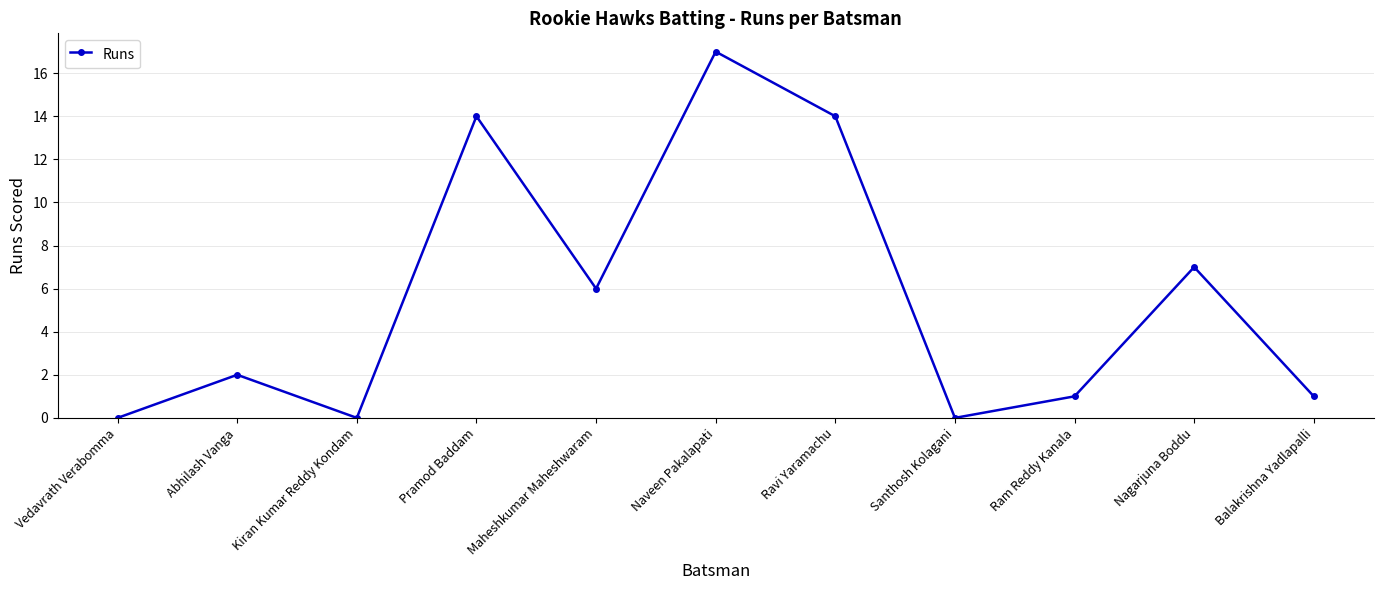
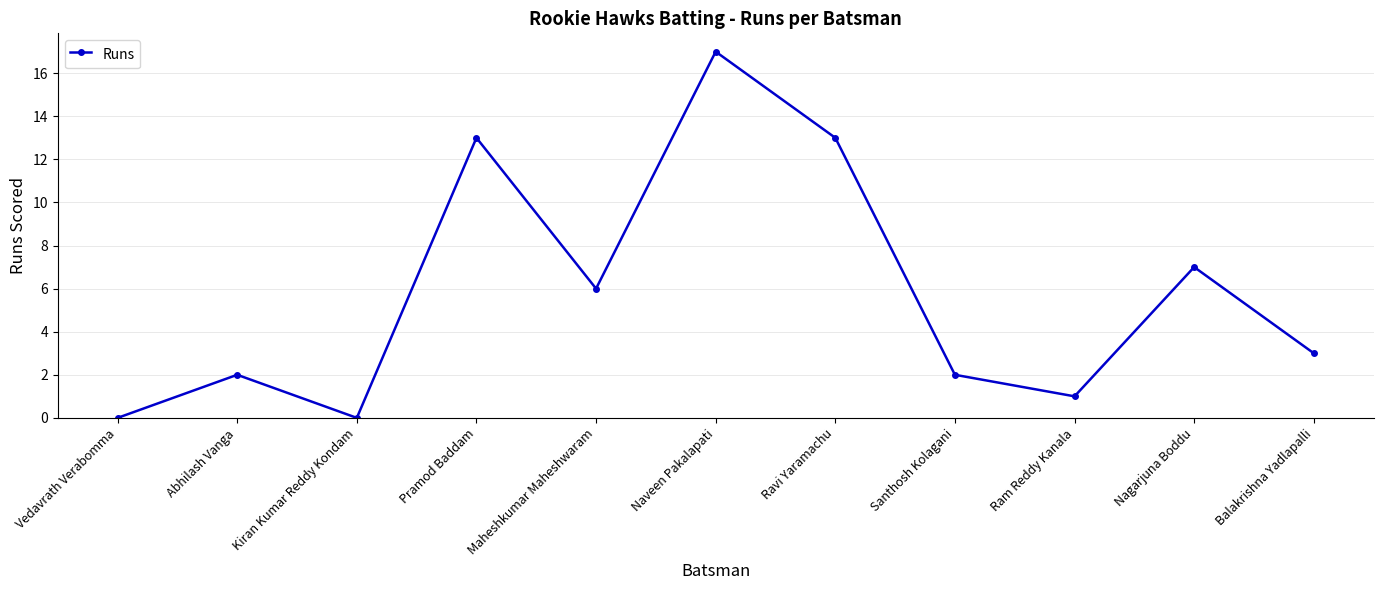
  {
    "Vedavrath Verabomma": 0,
    "Abhilash Vanga": 2,
    "Kiran Kumar Reddy Kondam": 0,
-   "Pramod Baddam": 14,
+   "Pramod Baddam": 13,
    "Maheshkumar Maheshwaram": 6,
    "Naveen Pakalapati": 17,
-   "Ravi Yaramachu": 14,
-   "Santhosh Kolagani": 0,
+   "Ravi Yaramachu": 13,
+   "Santhosh Kolagani": 2,
    "Ram Reddy Kanala": 1,
    "Nagarjuna Boddu": 7,
-   "Balakrishna Yadlapalli": 1
+   "Balakrishna Yadlapalli": 3
  }
